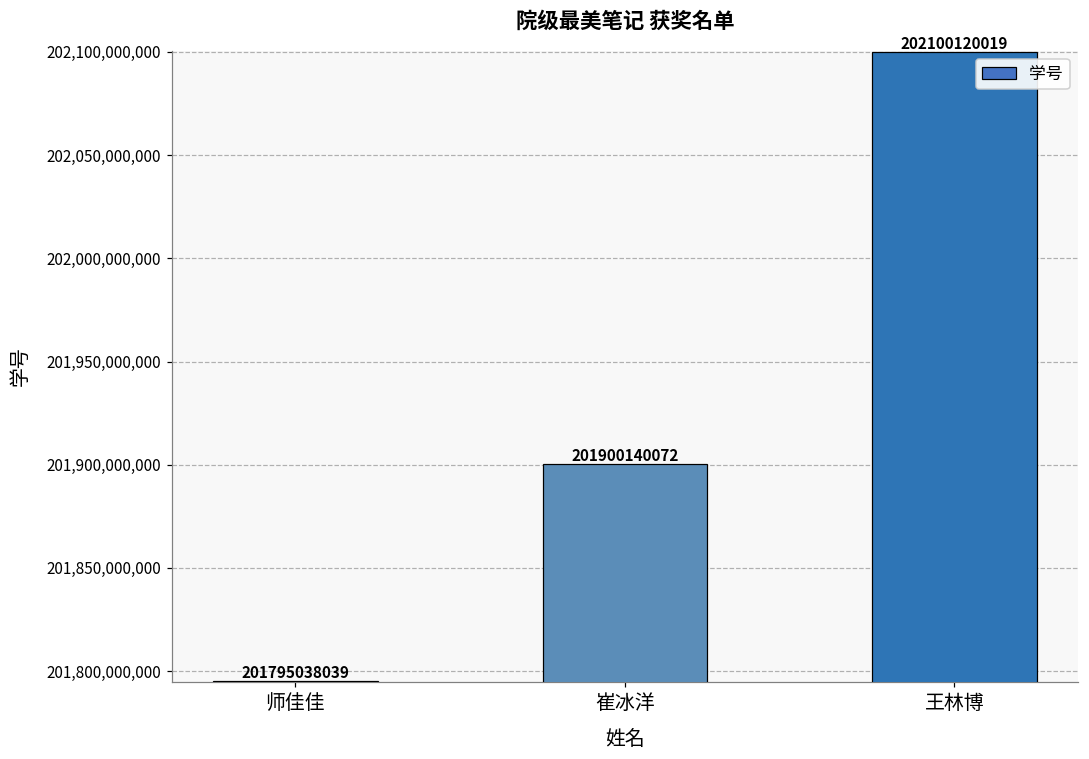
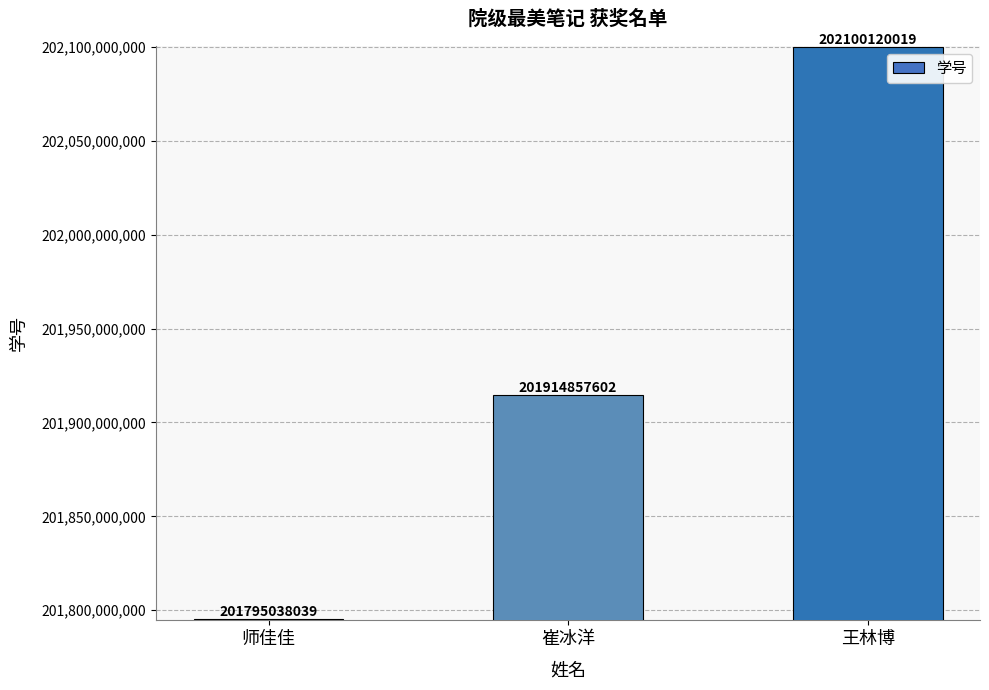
  {
    "师佳佳": 201795038039,
-   "崔冰洋": 201900140072,
+   "崔冰洋": 201914857602,
    "王林博": 202100120019
  }
